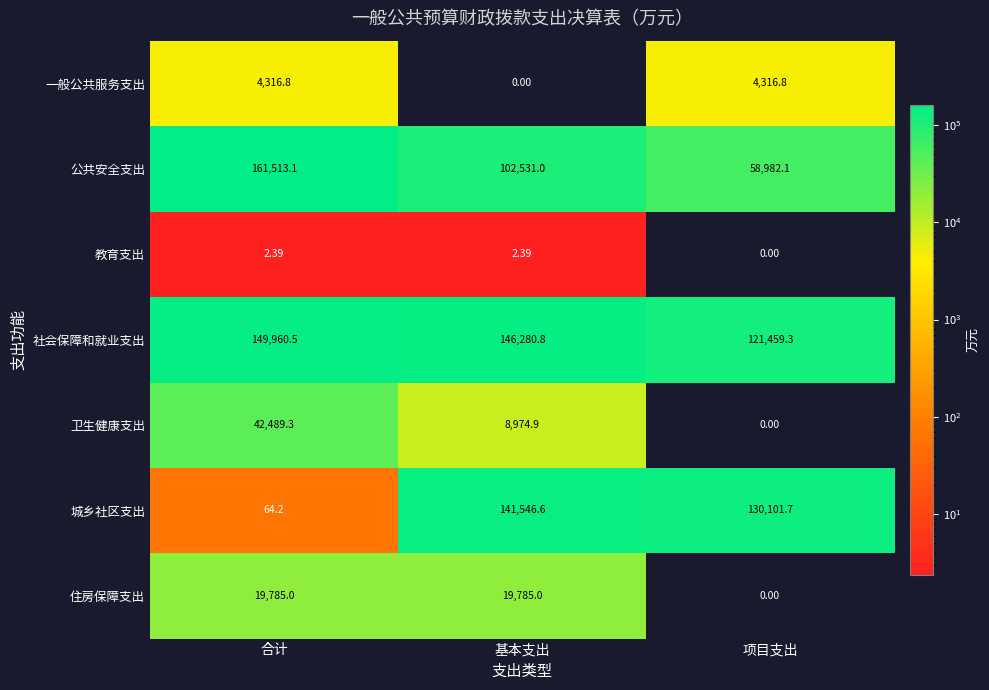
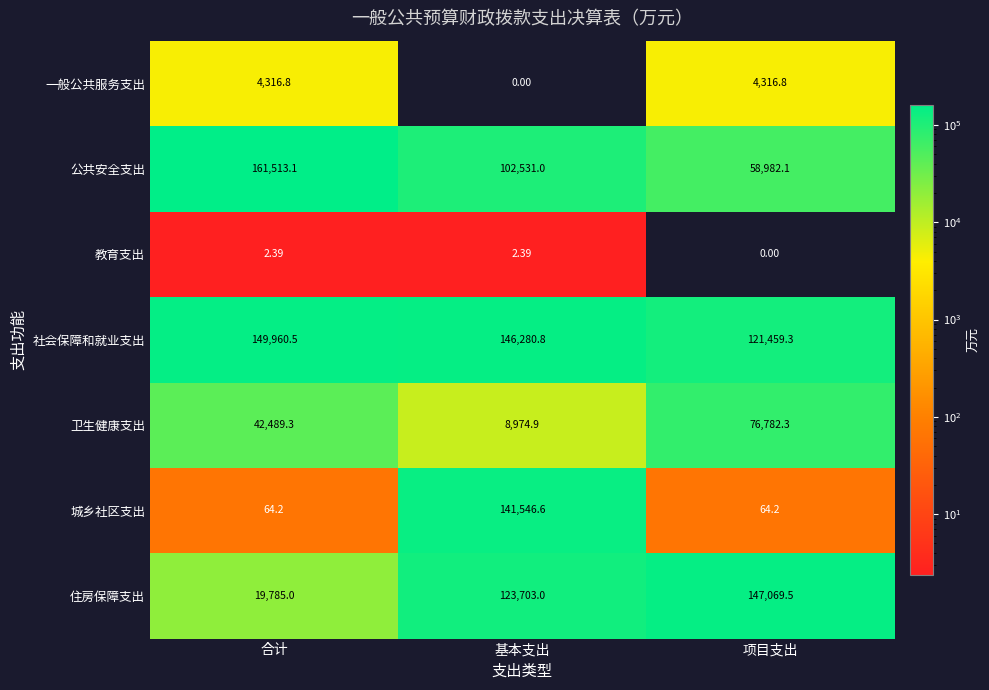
  {
    "一般公共服务支出": {
      "合计": "4,316.8",
      "基本支出": "0.00",
      "项目支出": "4,316.8"
    },
    "公共安全支出": {
      "合计": "161,513.1",
      "基本支出": "102,531.0",
      "项目支出": "58,982.1"
    },
    "教育支出": {
      "合计": "2.39",
      "基本支出": "2.39",
      "项目支出": "0.00"
    },
    "社会保障和就业支出": {
      "合计": "149,960.5",
      "基本支出": "146,280.8",
      "项目支出": "121,459.3"
    },
    "卫生健康支出": {
      "合计": "42,489.3",
      "基本支出": "8,974.9",
-     "项目支出": "0.00"
+     "项目支出": "76,782.3"
    },
    "城乡社区支出": {
      "合计": "64.2",
      "基本支出": "141,546.6",
-     "项目支出": "130,101.7"
+     "项目支出": "64.2"
    },
    "住房保障支出": {
      "合计": "19,785.0",
-     "基本支出": "19,785.0",
-     "项目支出": "0.00"
+     "基本支出": "123,703.0",
+     "项目支出": "147,069.5"
    }
  }
